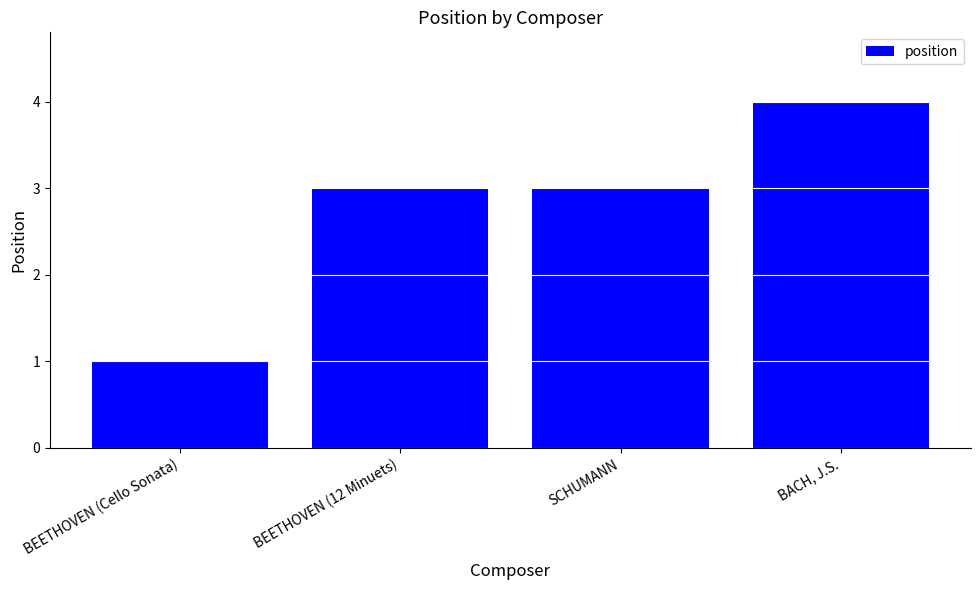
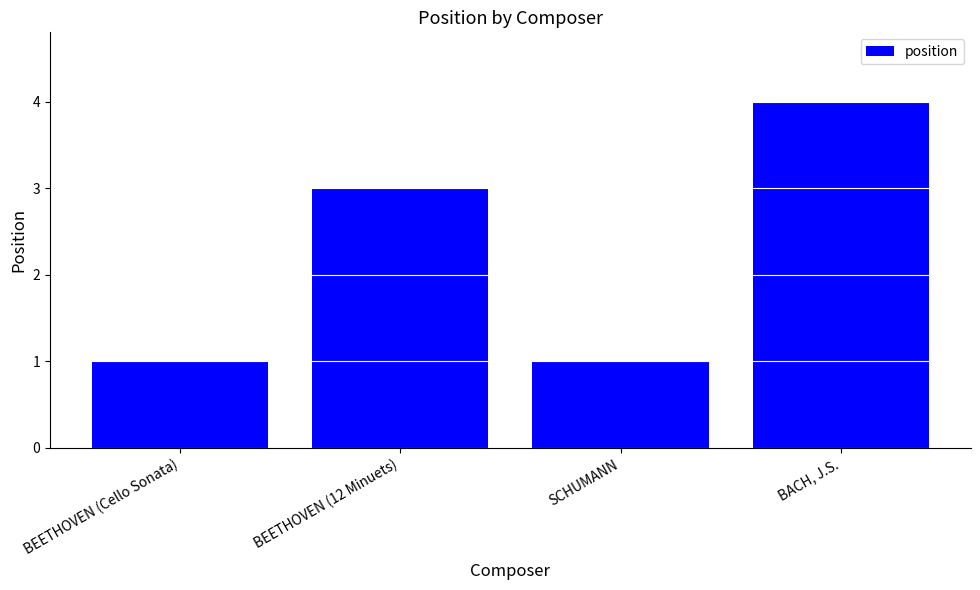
  {
    "BEETHOVEN (Cello Sonata)": 1,
    "BEETHOVEN (12 Minuets)": 3,
-   "SCHUMANN": 3,
+   "SCHUMANN": 1,
    "BACH, J.S.": 4
  }
